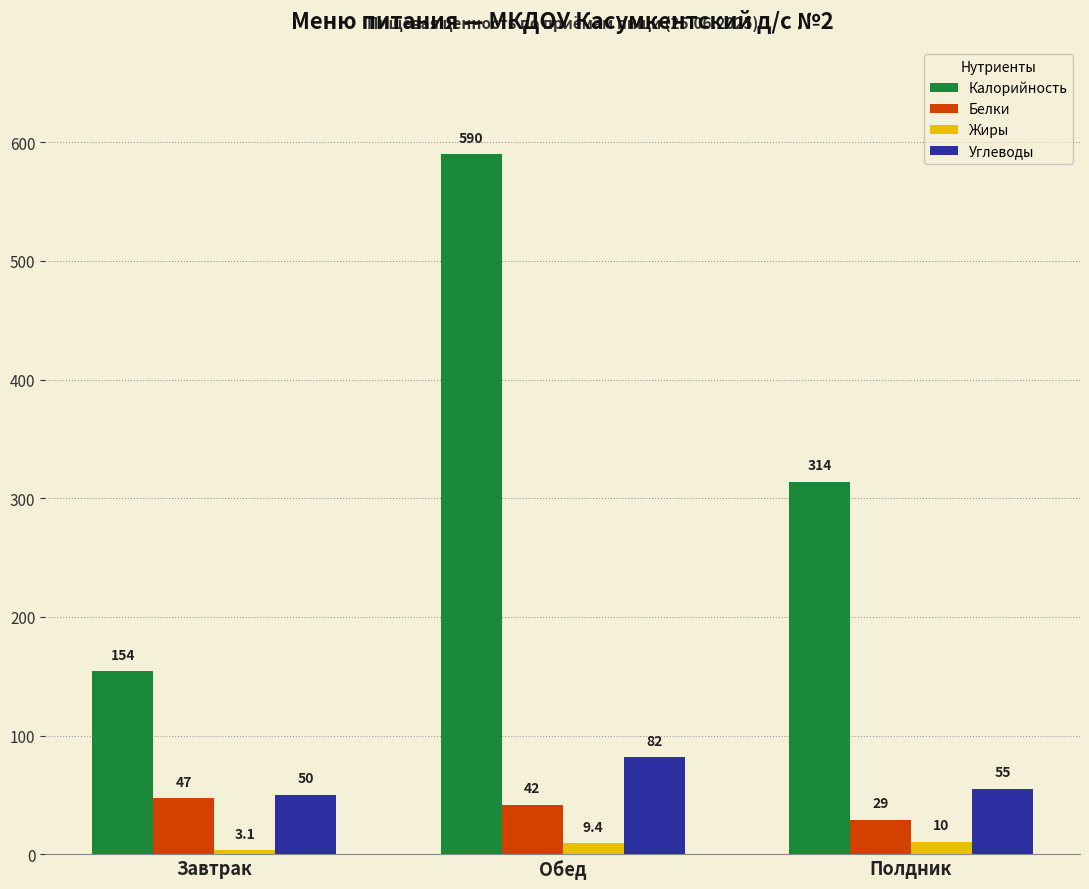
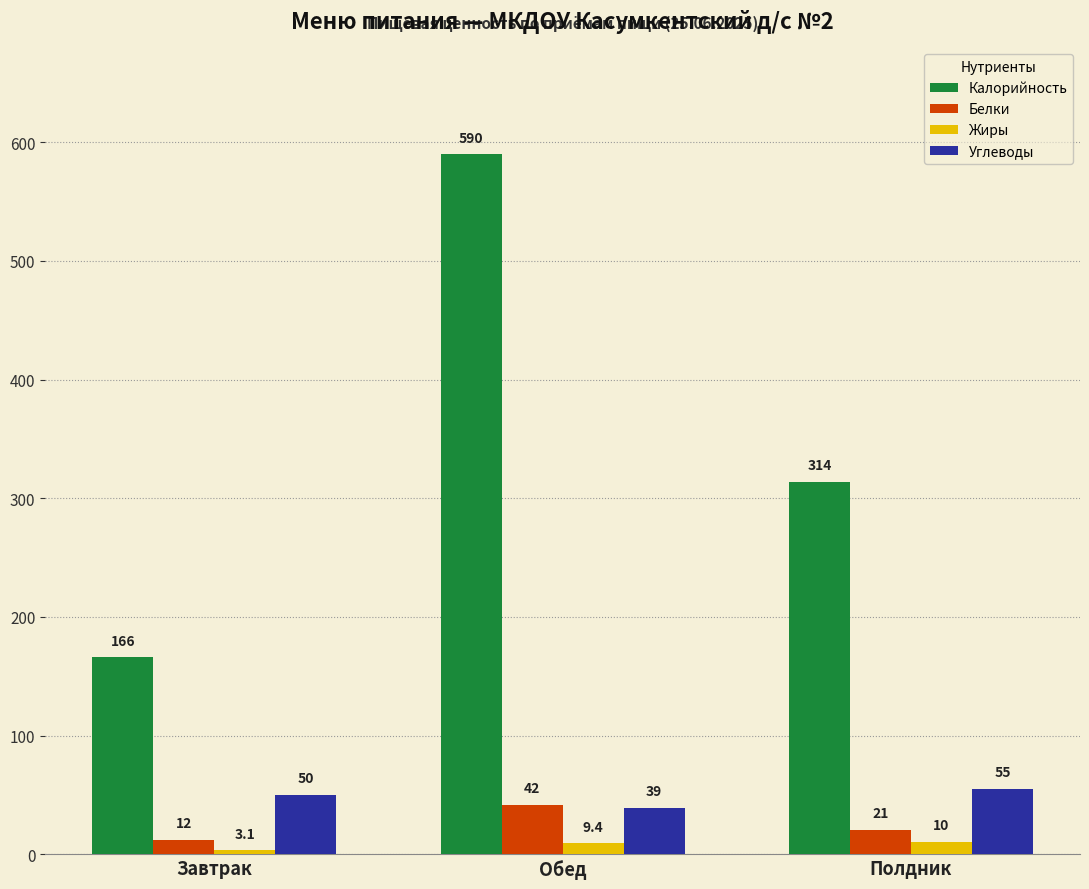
  {
    "Калорийность": {
-     "Завтрак": 154,
+     "Завтрак": 166,
      "Обед": 590,
      "Полдник": 314
    },
    "Белки": {
-     "Завтрак": 47,
+     "Завтрак": 12,
      "Обед": 42,
-     "Полдник": 29
+     "Полдник": 21
    },
    "Жиры": {
      "Завтрак": 3.1,
      "Обед": 9.4,
      "Полдник": 10
    },
    "Углеводы": {
      "Завтрак": 50,
-     "Обед": 82,
+     "Обед": 39,
      "Полдник": 55
    }
  }
